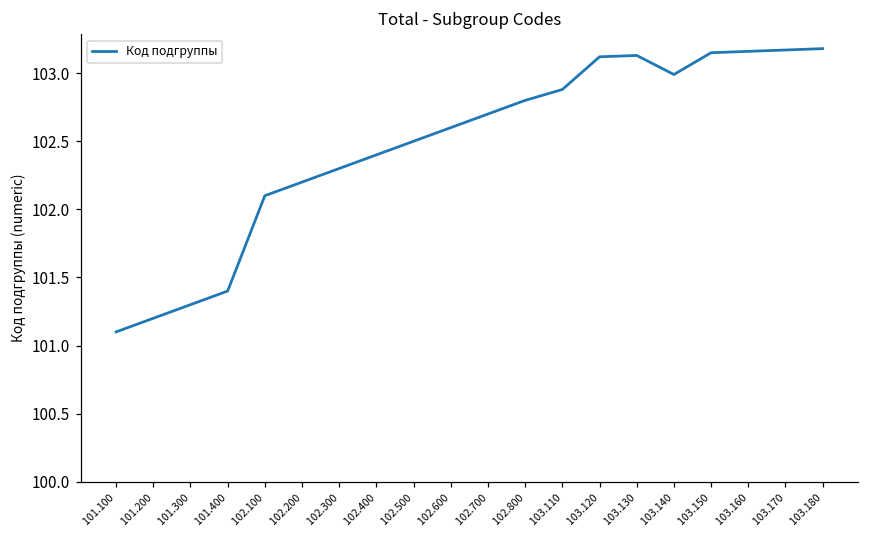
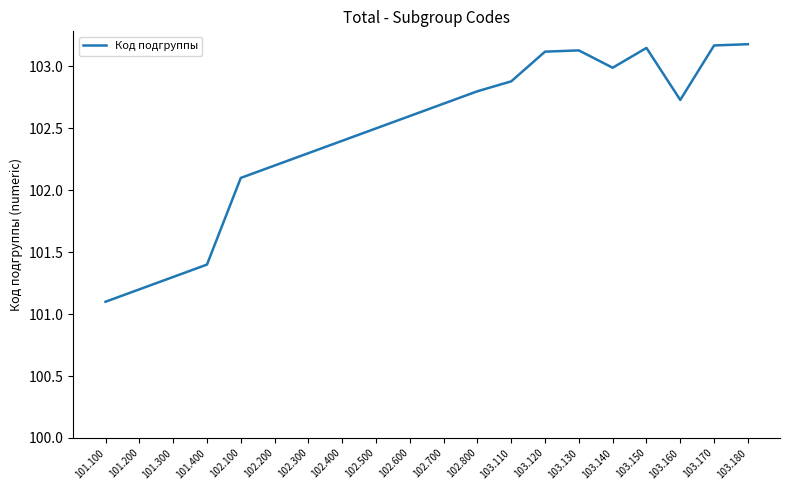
  {
    "101.100": 101.10,
    "101.200": 101.20,
    "101.300": 101.30,
    "101.400": 101.40,
    "102.100": 102.10,
    "102.200": 102.20,
    "102.300": 102.30,
    "102.400": 102.40,
    "102.500": 102.50,
    "102.600": 102.60,
    "102.700": 102.70,
    "102.800": 102.80,
    "103.110": 102.88,
    "103.120": 103.12,
    "103.130": 103.13,
    "103.140": 102.99,
    "103.150": 103.15,
-   "103.160": 103.16,
+   "103.160": 102.73,
    "103.170": 103.17,
    "103.180": 103.18
  }
